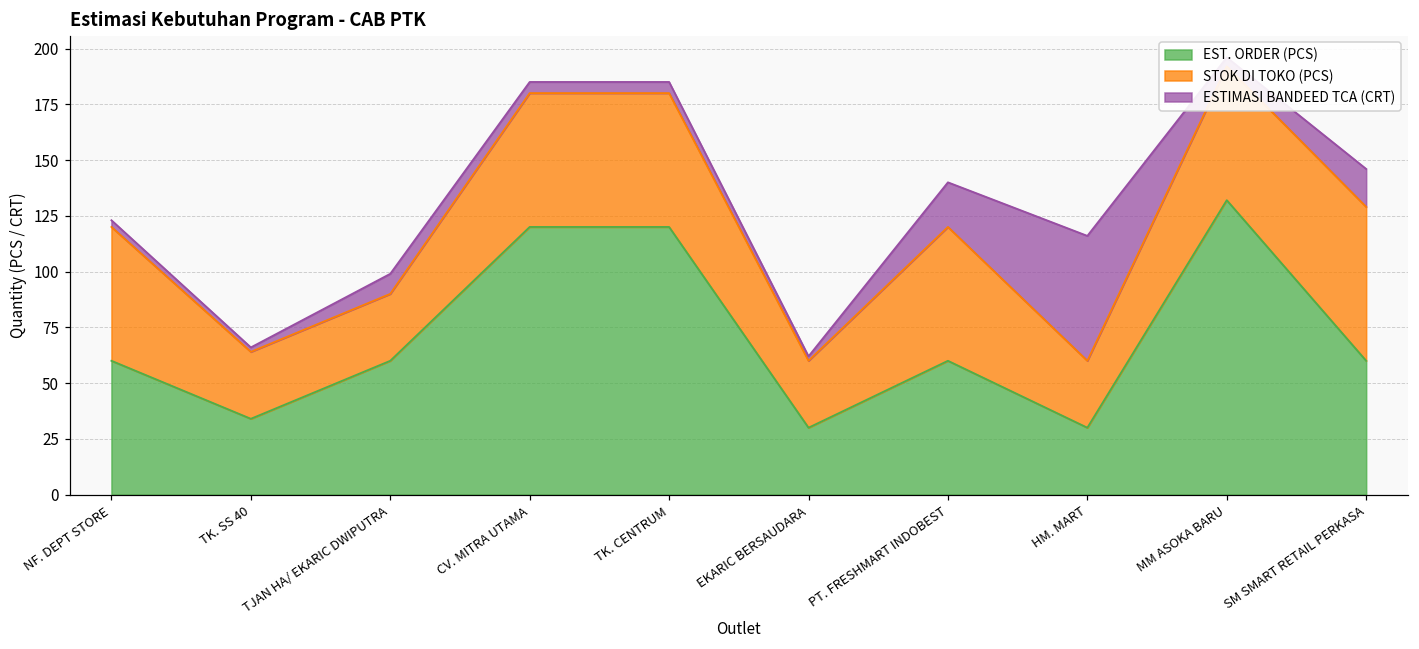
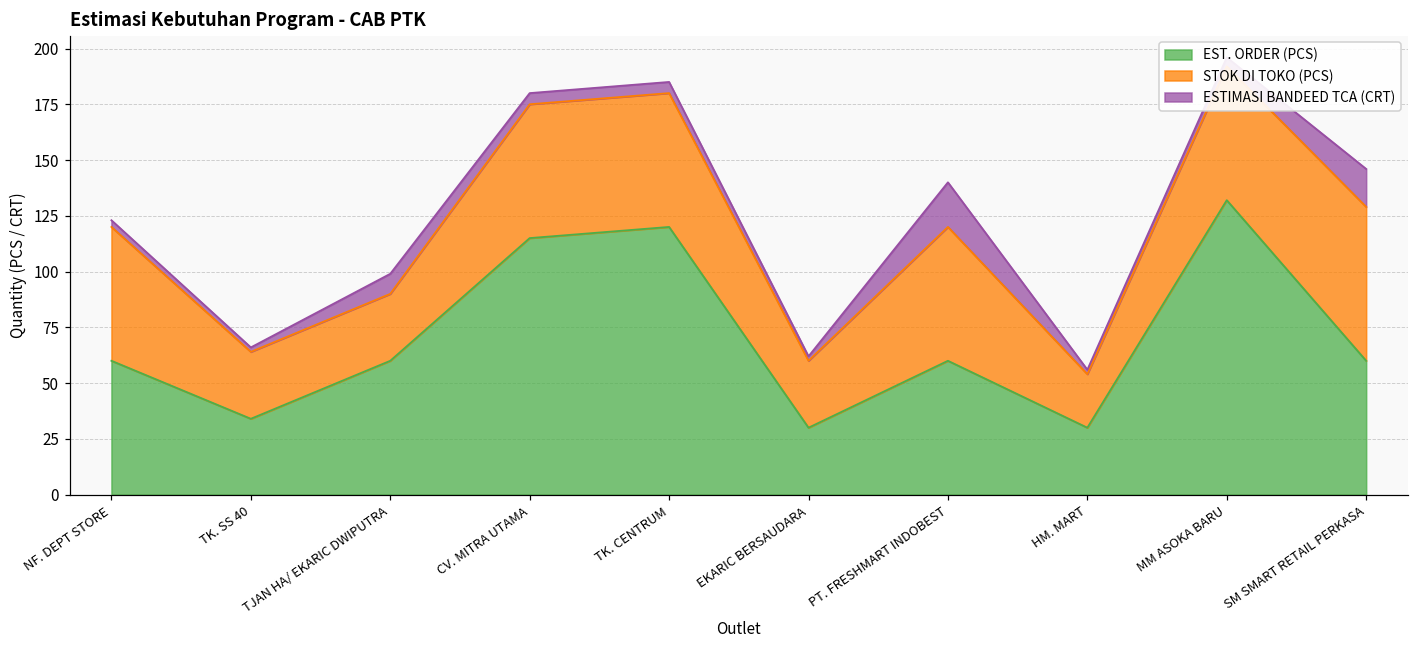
  {
    "EST. ORDER (PCS)": {
      "NF. DEPT STORE": 60,
      "TK. SS 40": 34,
      "TJAN HA/ EKARIC DWIPUTRA": 60,
-     "CV. MITRA UTAMA": 120,
+     "CV. MITRA UTAMA": 115,
      "TK. CENTRUM": 120,
      "EKARIC BERSAUDARA": 30,
      "PT. FRESHMART INDOBEST": 60,
      "HM. MART": 30,
      "MM ASOKA BARU": 132,
      "SM SMART RETAIL PERKASA": 60
    },
    "STOK DI TOKO (PCS)": {
      "NF. DEPT STORE": 60,
      "TK. SS 40": 30,
      "TJAN HA/ EKARIC DWIPUTRA": 30,
      "CV. MITRA UTAMA": 60,
      "TK. CENTRUM": 60,
      "EKARIC BERSAUDARA": 30,
      "PT. FRESHMART INDOBEST": 60,
-     "HM. MART": 30,
+     "HM. MART": 24,
      "SM SMART RETAIL PERKASA": 69
    },
    "ESTIMASI BANDEED TCA (CRT)": {
      "NF. DEPT STORE": 3,
      "TK. SS 40": 2,
      "TJAN HA/ EKARIC DWIPUTRA": 9,
      "CV. MITRA UTAMA": 5,
      "TK. CENTRUM": 5,
      "EKARIC BERSAUDARA": 2,
      "PT. FRESHMART INDOBEST": 20,
-     "HM. MART": 56,
+     "HM. MART": 2,
      "SM SMART RETAIL PERKASA": 17
    }
  }
